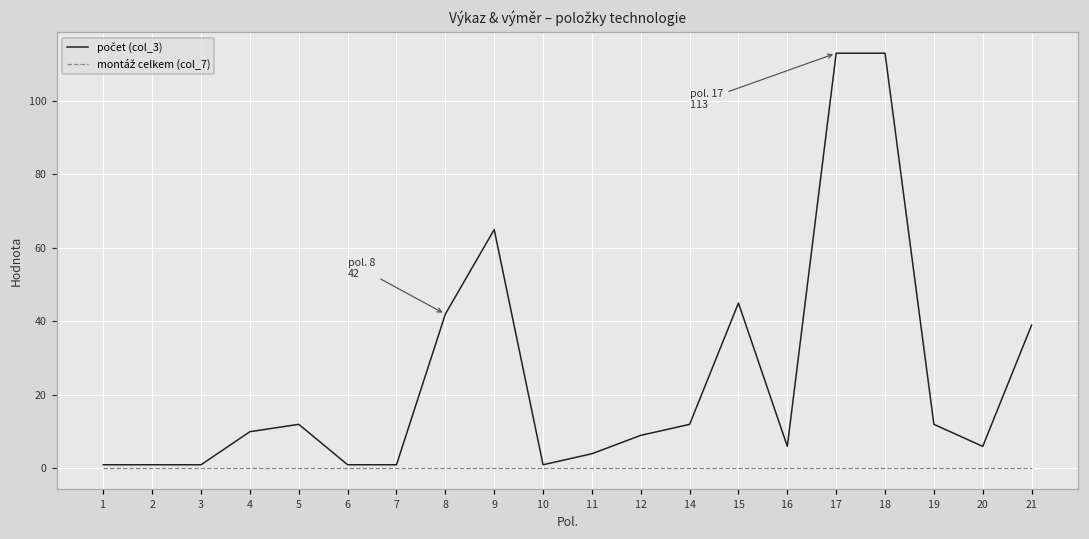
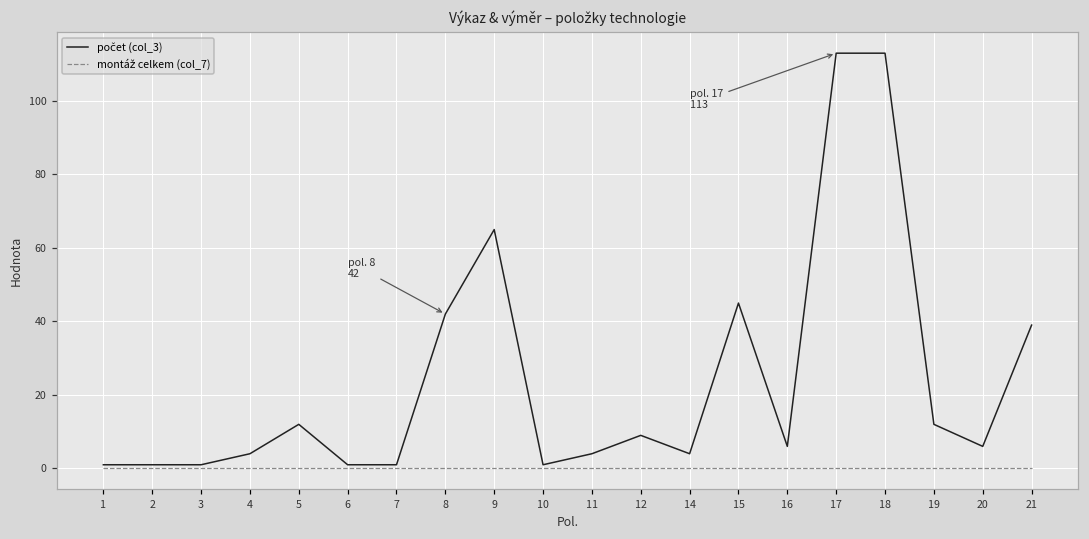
  {
    "počet (col_3)": {
      "1": 1,
      "2": 1,
      "3": 1,
-     "4": 10,
+     "4": 4,
      "5": 12,
      "6": 1,
      "7": 1,
      "9": 65,
      "10": 1,
      "11": 4,
      "12": 9,
-     "14": 12,
+     "14": 4,
      "15": 45,
      "16": 6,
      "18": 113,
      "19": 12,
      "20": 6,
      "21": 39
    },
    "montáž celkem (col_7)": {
      "1": 0,
      "2": 0,
      "3": 0,
      "4": 0,
      "5": 0,
      "6": 0,
      "7": 0,
      "8": 0,
      "9": 0,
      "10": 0,
      "11": 0,
      "12": 0,
      "14": 0,
      "15": 0,
      "16": 0,
      "17": 0,
      "18": 0,
      "19": 0,
      "20": 0,
      "21": 0
    }
  }
